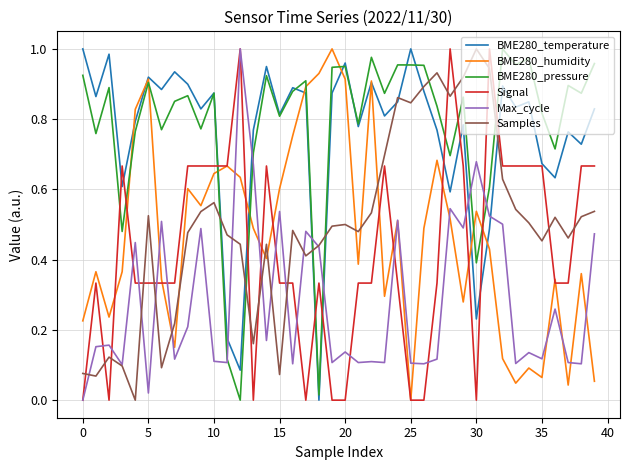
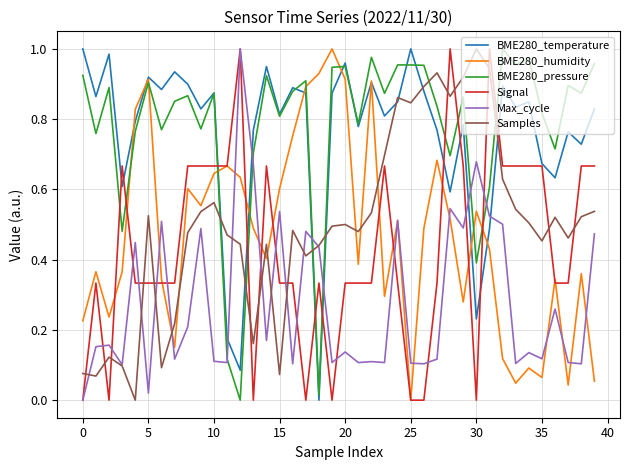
  {
    "BME280_temperature": {
      "0": 1.00,
      "20": 0.96,
      "25": 1.00,
      "30": 0.23
    },
    "BME280_humidity": {
      "0": 0.23,
      "10": 0.65,
      "15": 0.60,
      "20": 0.91,
      "30": 0.54,
      "35": 0.06
    },
    "BME280_pressure": {
      "0": 0.92,
      "5": 0.90,
      "20": 0.95,
      "25": 0.95,
      "30": 0.39
    },
    "Signal": {
      "5": 0.33,
      "10": 0.67,
      "15": 0.33,
-     "20": 0.00,
+     "20": 0.33,
      "30": 0.00
    },
    "Max_cycle": {
      "5": 0.02,
      "10": 0.11,
      "15": 0.54,
      "20": 0.14,
      "25": 0.11,
      "30": 0.68,
      "35": 0.12
    },
    "Samples": {
      "0": 0.08,
      "5": 0.53,
      "10": 0.56,
      "15": 0.07,
      "20": 0.50,
      "25": 0.85,
      "35": 0.45
    }
  }
